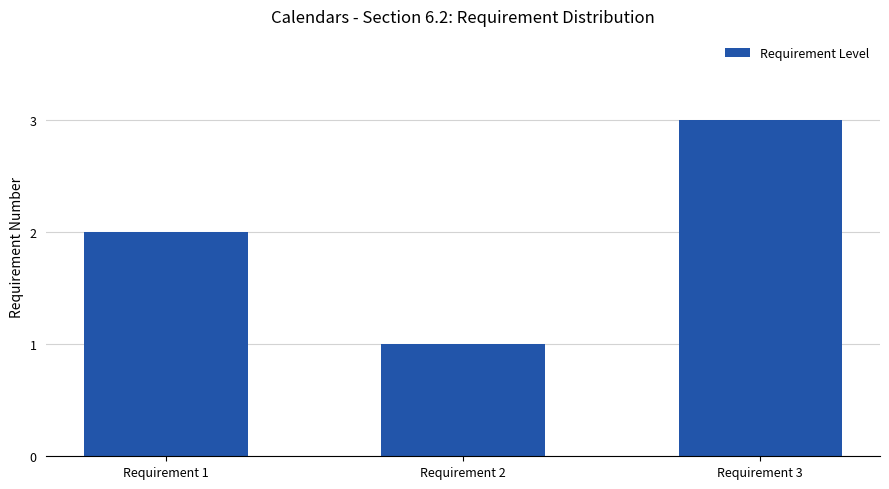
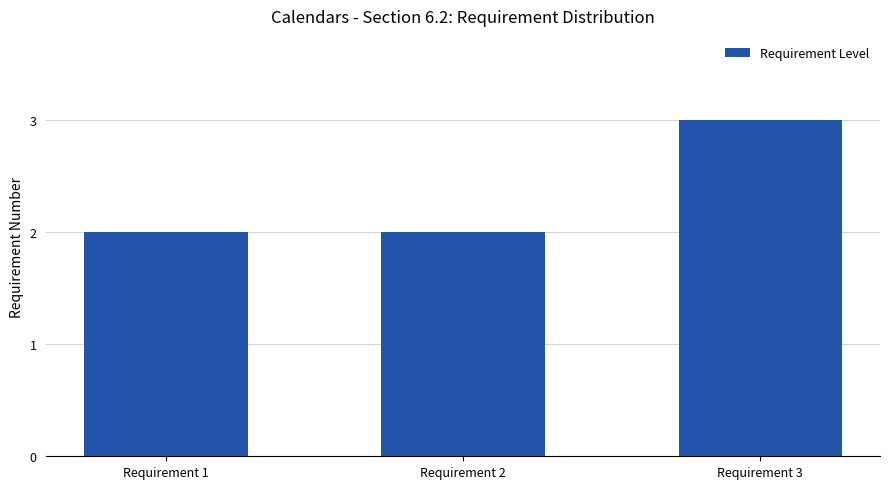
  {
    "Requirement 1": 2,
-   "Requirement 2": 1,
+   "Requirement 2": 2,
    "Requirement 3": 3
  }
